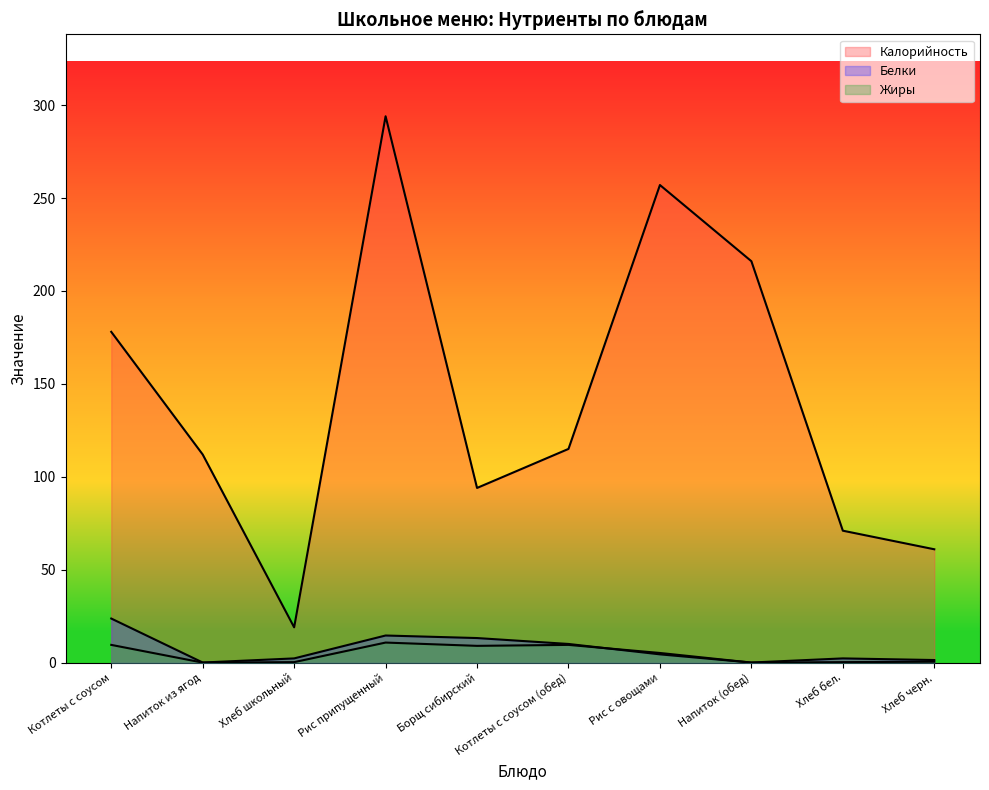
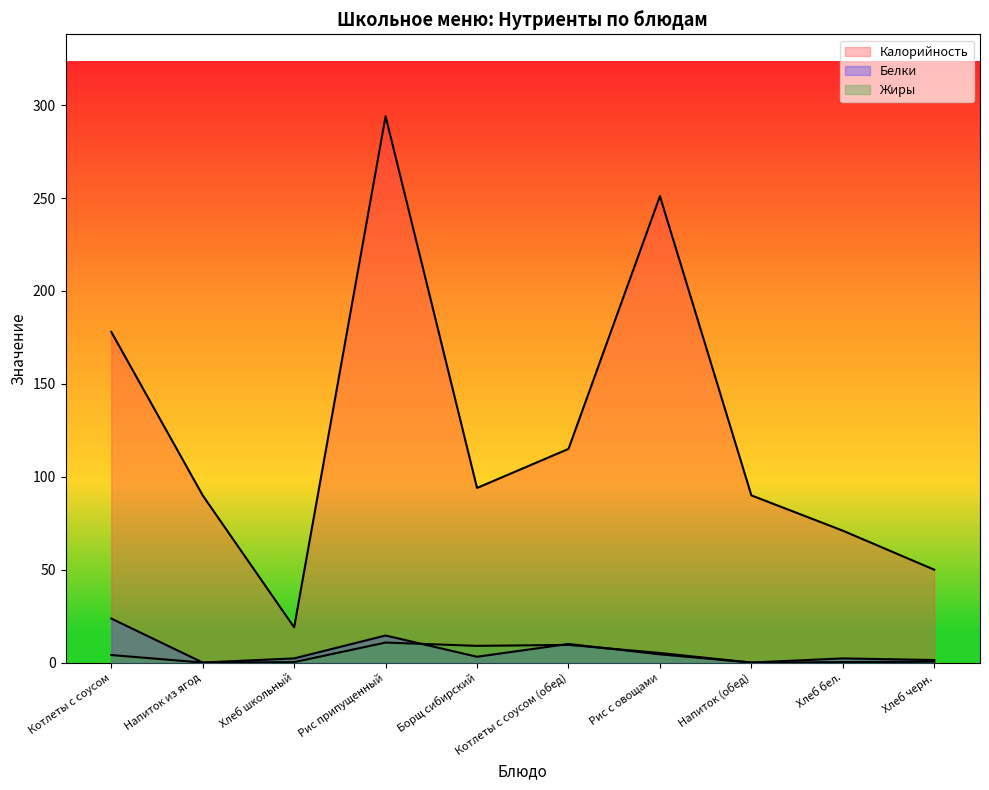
  {
    "Калорийность": {
      "Котлеты с соусом": 178,
-     "Напиток из ягод": 112,
+     "Напиток из ягод": 90,
      "Хлеб школьный": 19,
      "Рис припущенный": 294,
      "Борщ сибирский": 94,
      "Котлеты с соусом (обед)": 115,
-     "Рис с овощами": 257,
-     "Напиток (обед)": 216,
+     "Рис с овощами": 251,
+     "Напиток (обед)": 90,
      "Хлеб бел.": 71,
-     "Хлеб черн.": 61
+     "Хлеб черн.": 50
    },
    "Белки": {
      "Котлеты с соусом": 24,
      "Хлеб школьный": 2,
      "Рис припущенный": 15,
-     "Борщ сибирский": 13,
+     "Борщ сибирский": 3,
      "Хлеб бел.": 2
    },
    "Жиры": {
-     "Котлеты с соусом": 10,
+     "Котлеты с соусом": 4,
      "Хлеб школьный": 0,
      "Рис припущенный": 11,
      "Борщ сибирский": 9,
      "Хлеб бел.": 0
    }
  }
